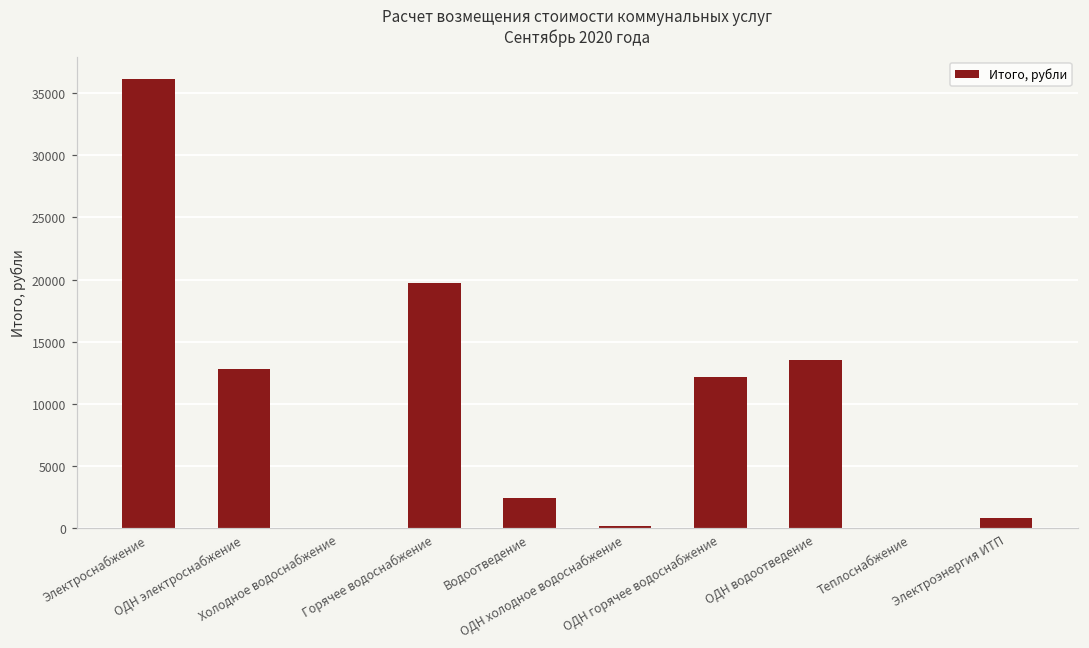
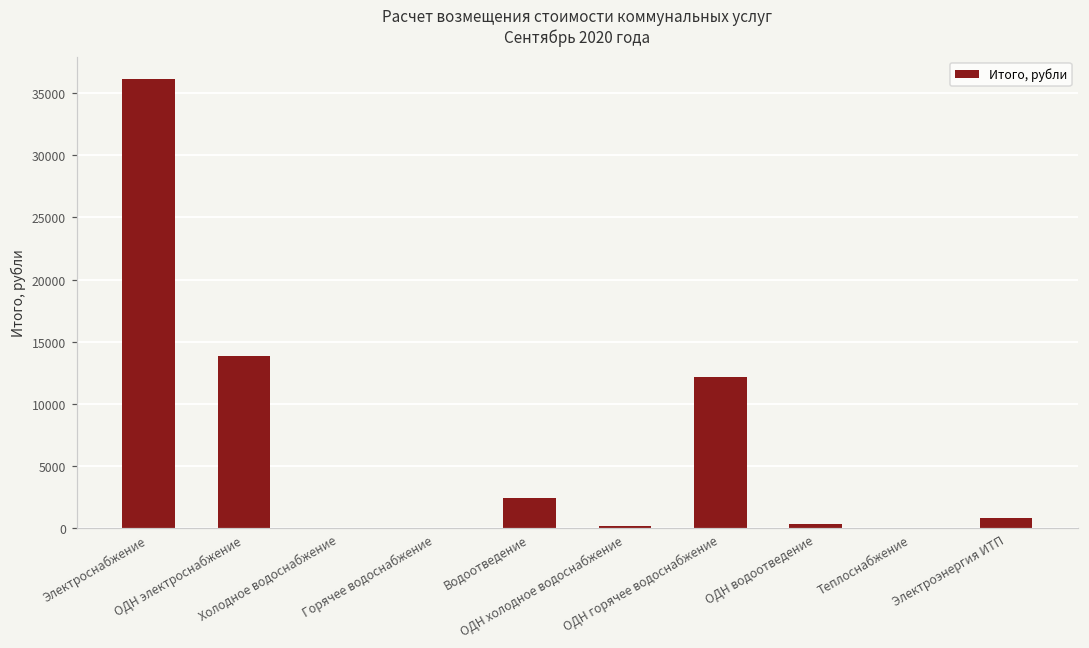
  {
    "Электроснабжение": 36100,
-   "ОДН электроснабжение": 12800,
-   "Горячее водоснабжение": 19800,
+   "ОДН электроснабжение": 13800,
+   "Горячее водоснабжение": 0,
    "Водоотведение": 2400,
    "ОДН горячее водоснабжение": 12200,
-   "ОДН водоотведение": 13500,
+   "ОДН водоотведение": 400,
    "Теплоснабжение": 0,
    "Электроэнергия ИТП": 800
  }
